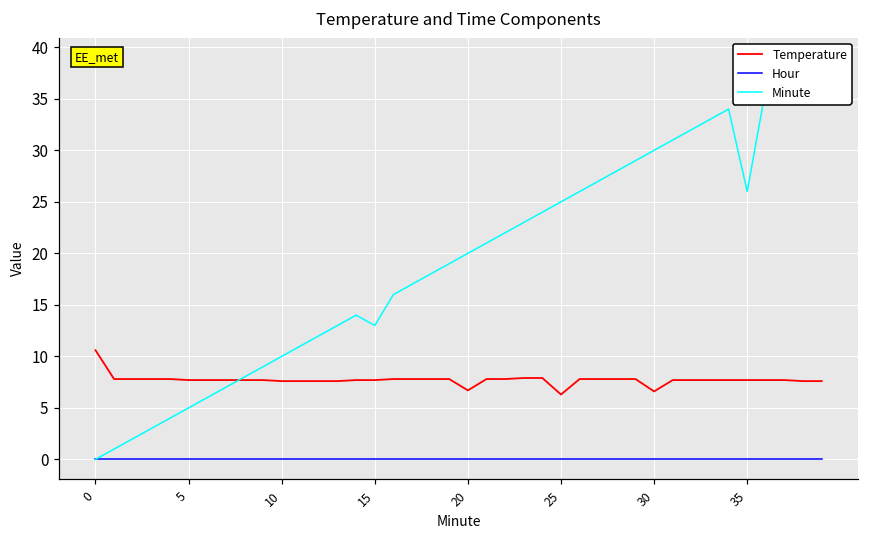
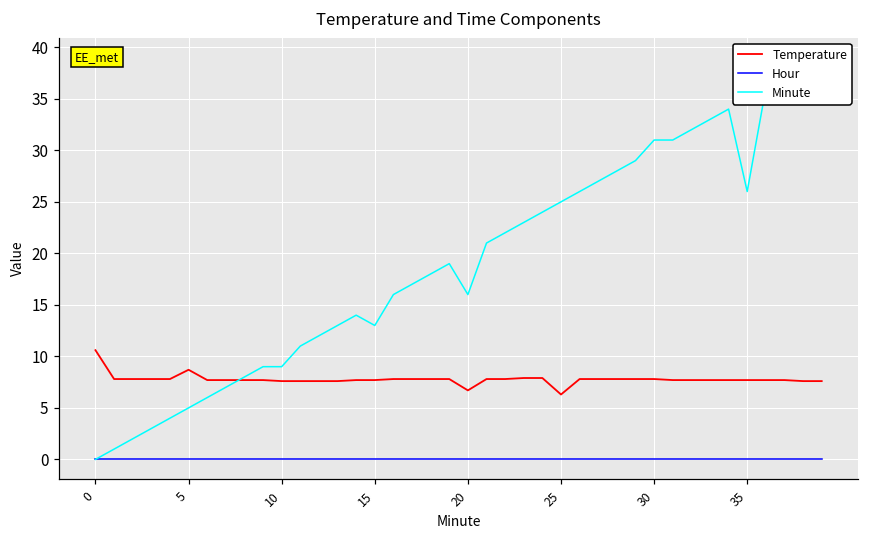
  {
    "Temperature": {
      "0": 11,
-     "5": 8,
+     "5": 9,
      "10": 8,
      "15": 8,
      "20": 7,
      "25": 6,
-     "30": 7,
+     "30": 8,
      "35": 8
    },
    "Hour": {
      "5": 0,
      "10": 0,
      "15": 0,
      "20": 0,
      "25": 0,
      "30": 0,
      "35": 0
    },
    "Minute": {
      "5": 5,
-     "10": 10,
+     "10": 9,
      "15": 13,
-     "20": 20,
+     "20": 16,
      "25": 25,
-     "30": 30,
+     "30": 31,
      "35": 26
    }
  }
